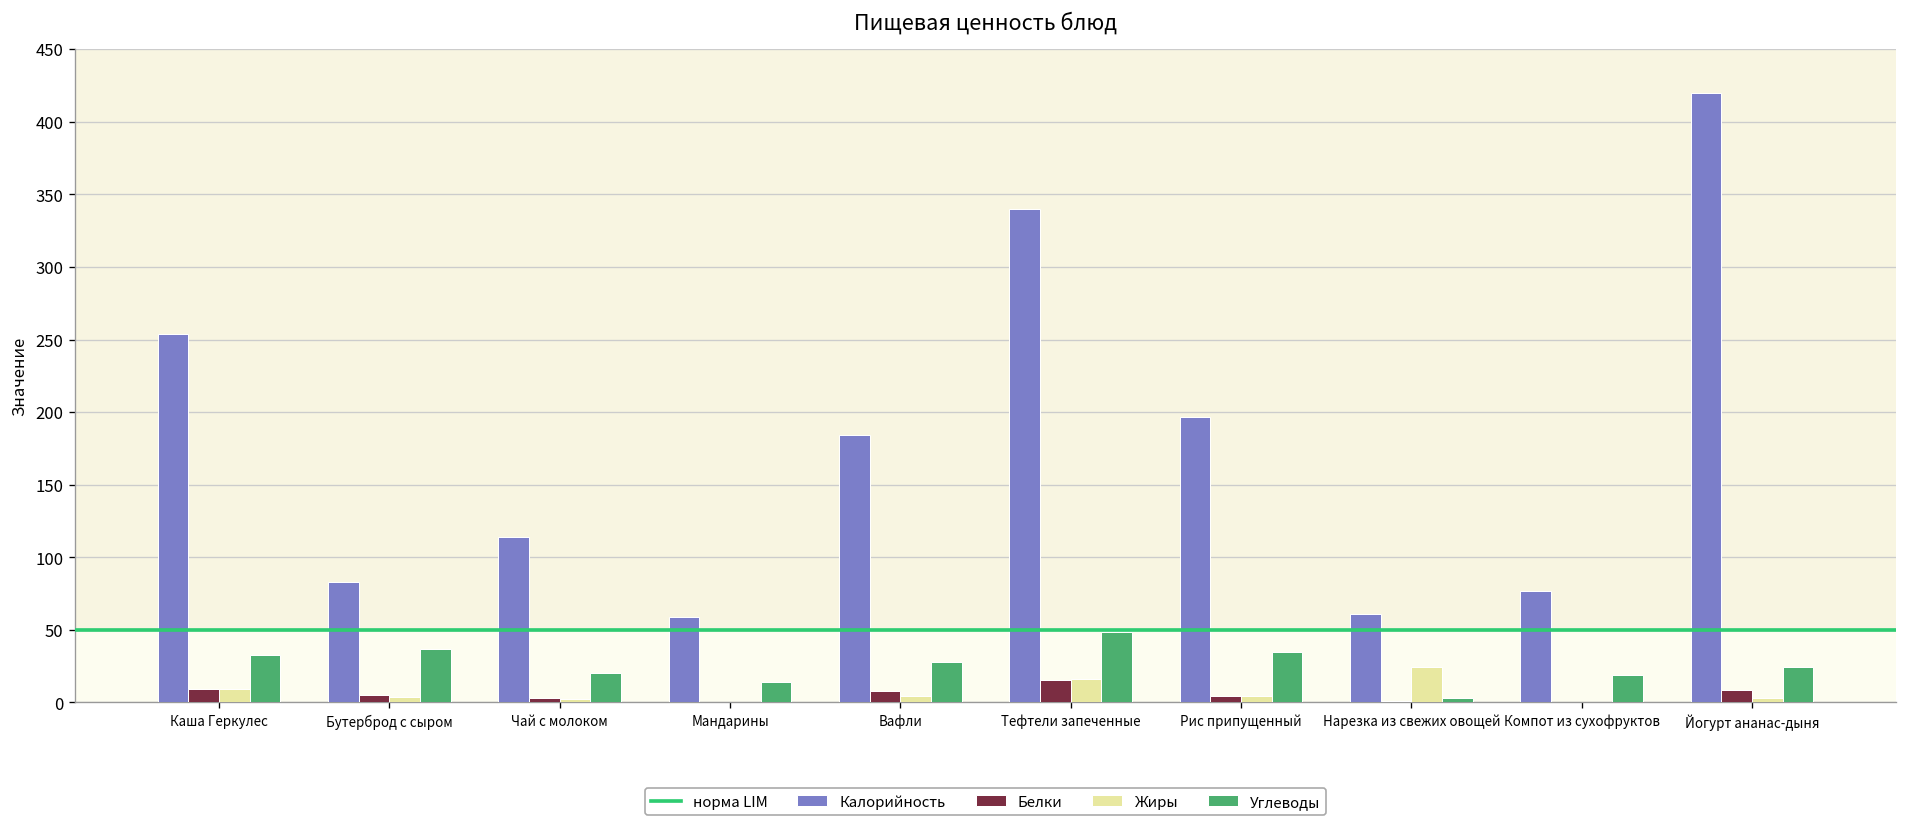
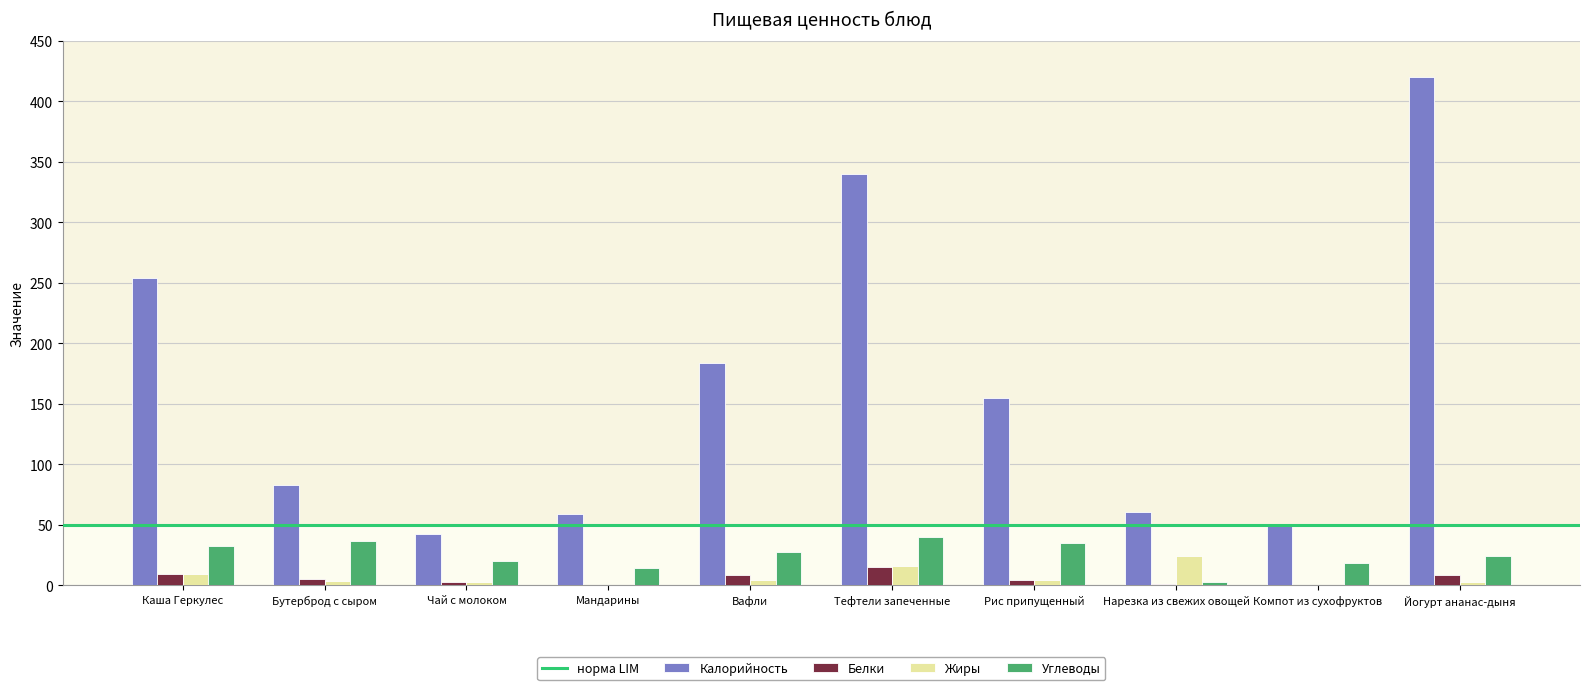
  {
    "Калорийность": {
      "Каша Геркулес": 254,
      "Бутерброд с сыром": 83,
-     "Чай с молоком": 114,
+     "Чай с молоком": 43,
      "Мандарины": 59,
      "Вафли": 184,
      "Тефтели запеченные": 340,
-     "Рис припущенный": 197,
+     "Рис припущенный": 155,
      "Нарезка из свежих овощей": 61,
-     "Компот из сухофруктов": 77,
+     "Компот из сухофруктов": 50,
      "Йогурт ананас-дыня": 420
    },
    "Белки": {
      "Каша Геркулес": 9,
      "Бутерброд с сыром": 5,
      "Чай с молоком": 3,
      "Вафли": 8,
      "Тефтели запеченные": 15,
      "Рис припущенный": 4,
      "Йогурт ананас-дыня": 9
    },
    "Жиры": {
      "Каша Геркулес": 10,
      "Бутерброд с сыром": 4,
      "Чай с молоком": 3,
      "Мандарины": 0,
      "Вафли": 4,
      "Тефтели запеченные": 16,
      "Рис припущенный": 4,
      "Нарезка из свежих овощей": 24,
      "Компот из сухофруктов": 0,
      "Йогурт ананас-дыня": 3
    },
    "Углеводы": {
      "Каша Геркулес": 33,
      "Бутерброд с сыром": 37,
      "Чай с молоком": 20,
      "Мандарины": 14,
      "Вафли": 28,
-     "Тефтели запеченные": 49,
+     "Тефтели запеченные": 40,
      "Рис припущенный": 35,
      "Нарезка из свежих овощей": 3,
      "Компот из сухофруктов": 19,
      "Йогурт ананас-дыня": 25
    }
  }
